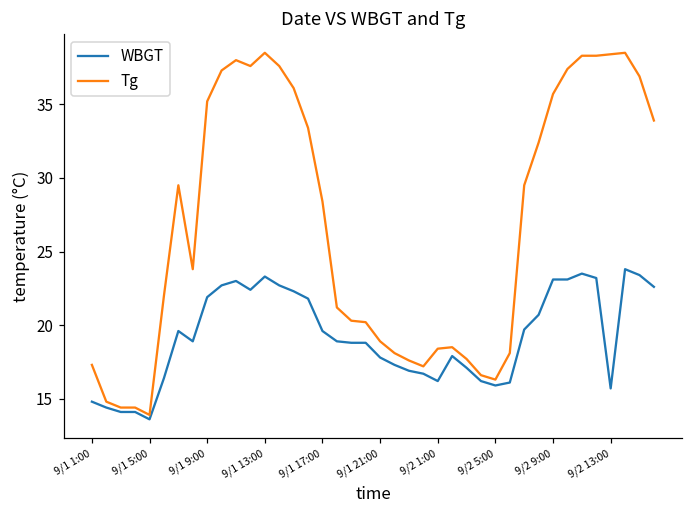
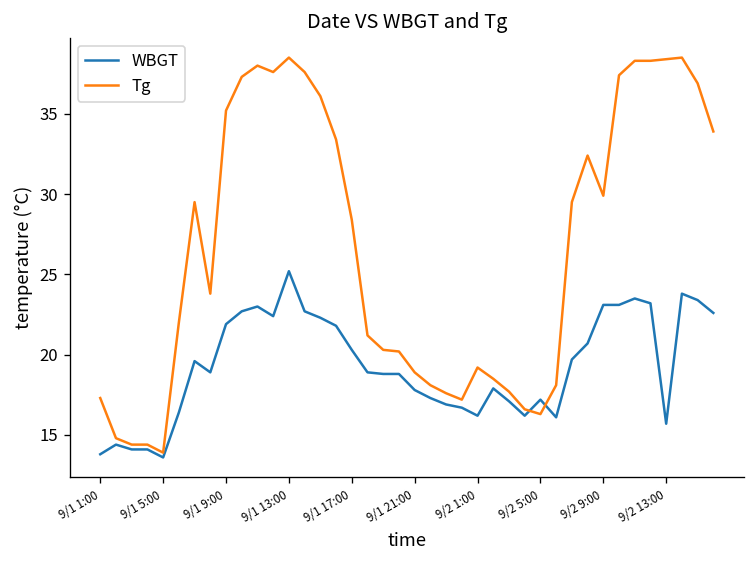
  {
    "WBGT": {
-     "9/1 1:00": 14.8,
+     "9/1 1:00": 13.8,
      "9/1 5:00": 13.6,
      "9/1 9:00": 21.9,
-     "9/1 13:00": 23.3,
-     "9/1 17:00": 19.6,
+     "9/1 13:00": 25.2,
+     "9/1 17:00": 20.3,
      "9/1 21:00": 17.8,
      "9/2 1:00": 16.2,
-     "9/2 5:00": 15.9,
+     "9/2 5:00": 17.2,
      "9/2 9:00": 23.1,
      "9/2 13:00": 15.7
    },
    "Tg": {
      "9/1 1:00": 17.3,
      "9/1 5:00": 13.9,
      "9/1 9:00": 35.2,
      "9/1 13:00": 38.5,
      "9/1 17:00": 28.4,
      "9/1 21:00": 18.9,
-     "9/2 1:00": 18.4,
+     "9/2 1:00": 19.2,
      "9/2 5:00": 16.3,
-     "9/2 9:00": 35.7,
+     "9/2 9:00": 29.9,
      "9/2 13:00": 38.4
    }
  }
